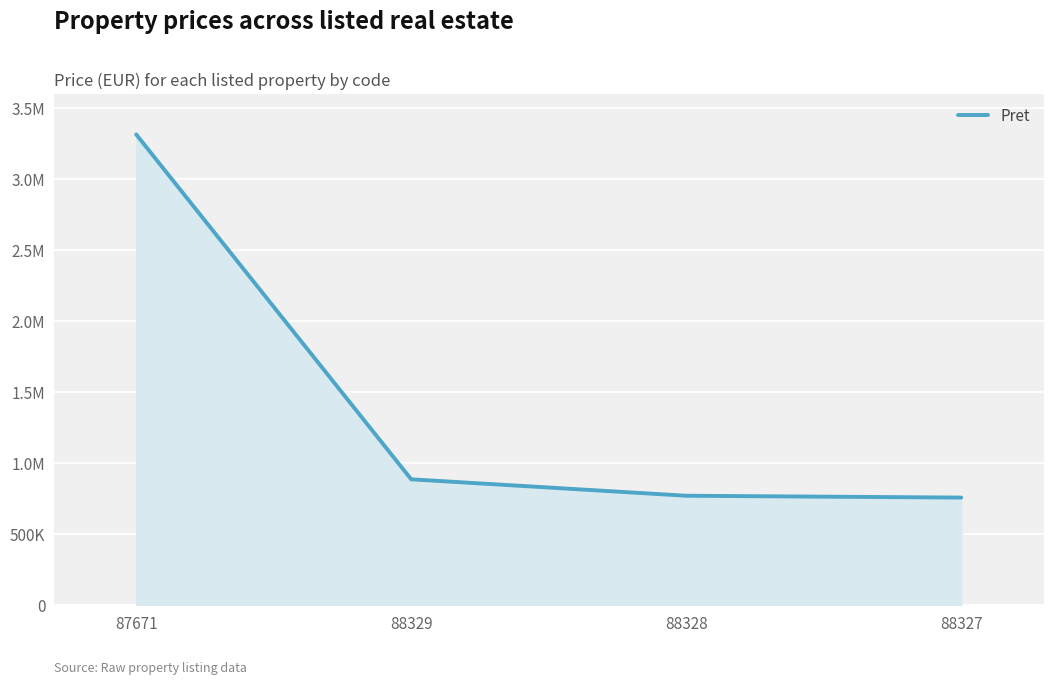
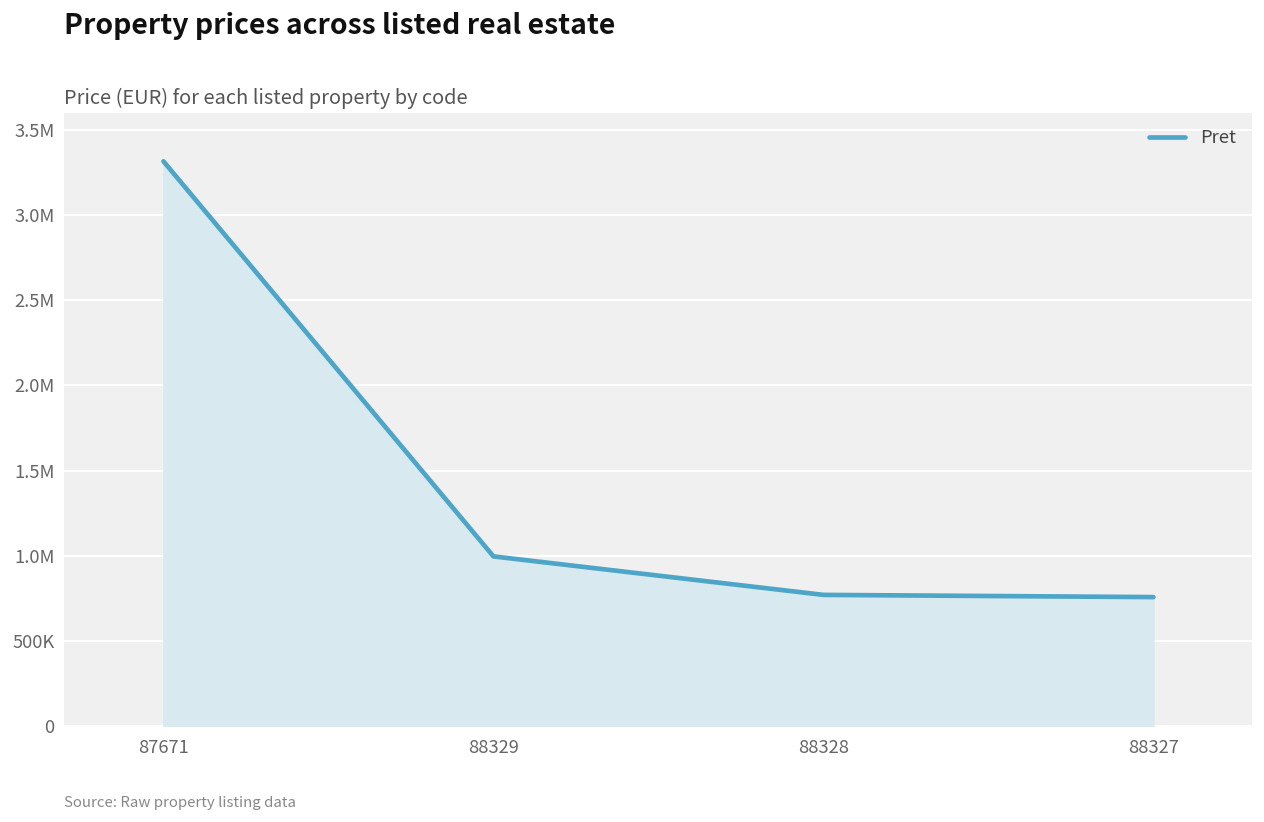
  {
    "87671": 3320000,
-   "88329": 890000,
+   "88329": 1000000,
    "88328": 770000,
    "88327": 760000
  }
